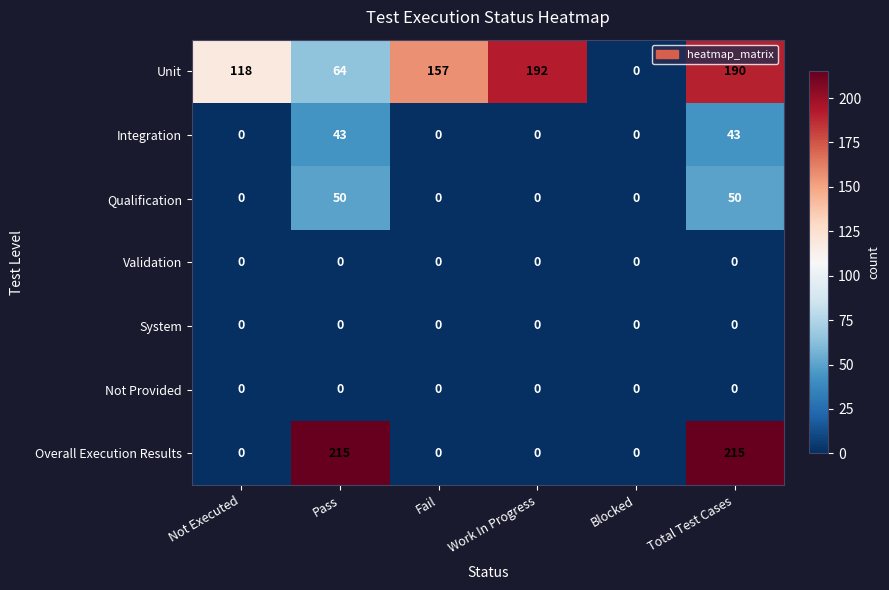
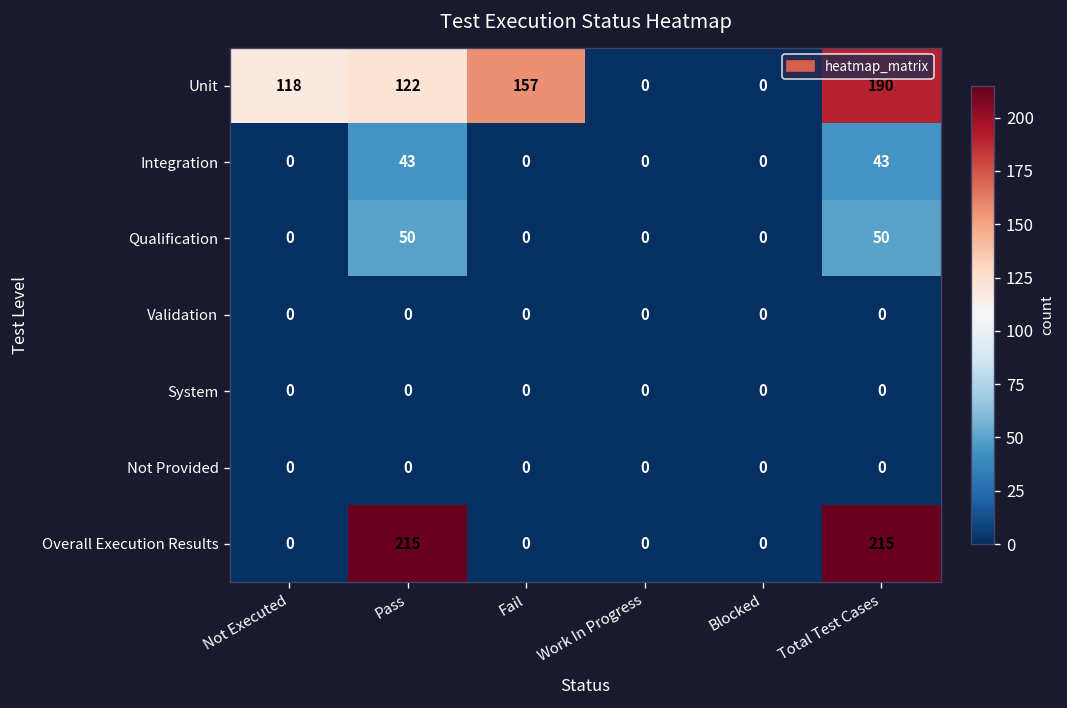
  {
    "Unit": {
      "Not Executed": 118,
-     "Pass": 64,
+     "Pass": 122,
      "Fail": 157,
-     "Work In Progress": 192,
+     "Work In Progress": 0,
      "Blocked": 0,
      "Total Test Cases": 190
    },
    "Integration": {
      "Not Executed": 0,
      "Pass": 43,
      "Fail": 0,
      "Work In Progress": 0,
      "Blocked": 0,
      "Total Test Cases": 43
    },
    "Qualification": {
      "Not Executed": 0,
      "Pass": 50,
      "Fail": 0,
      "Work In Progress": 0,
      "Blocked": 0,
      "Total Test Cases": 50
    },
    "Validation": {
      "Not Executed": 0,
      "Pass": 0,
      "Fail": 0,
      "Work In Progress": 0,
      "Blocked": 0,
      "Total Test Cases": 0
    },
    "System": {
      "Not Executed": 0,
      "Pass": 0,
      "Fail": 0,
      "Work In Progress": 0,
      "Blocked": 0,
      "Total Test Cases": 0
    },
    "Not Provided": {
      "Not Executed": 0,
      "Pass": 0,
      "Fail": 0,
      "Work In Progress": 0,
      "Blocked": 0,
      "Total Test Cases": 0
    },
    "Overall Execution Results": {
      "Not Executed": 0,
      "Pass": 215,
      "Fail": 0,
      "Work In Progress": 0,
      "Blocked": 0,
      "Total Test Cases": 215
    }
  }
